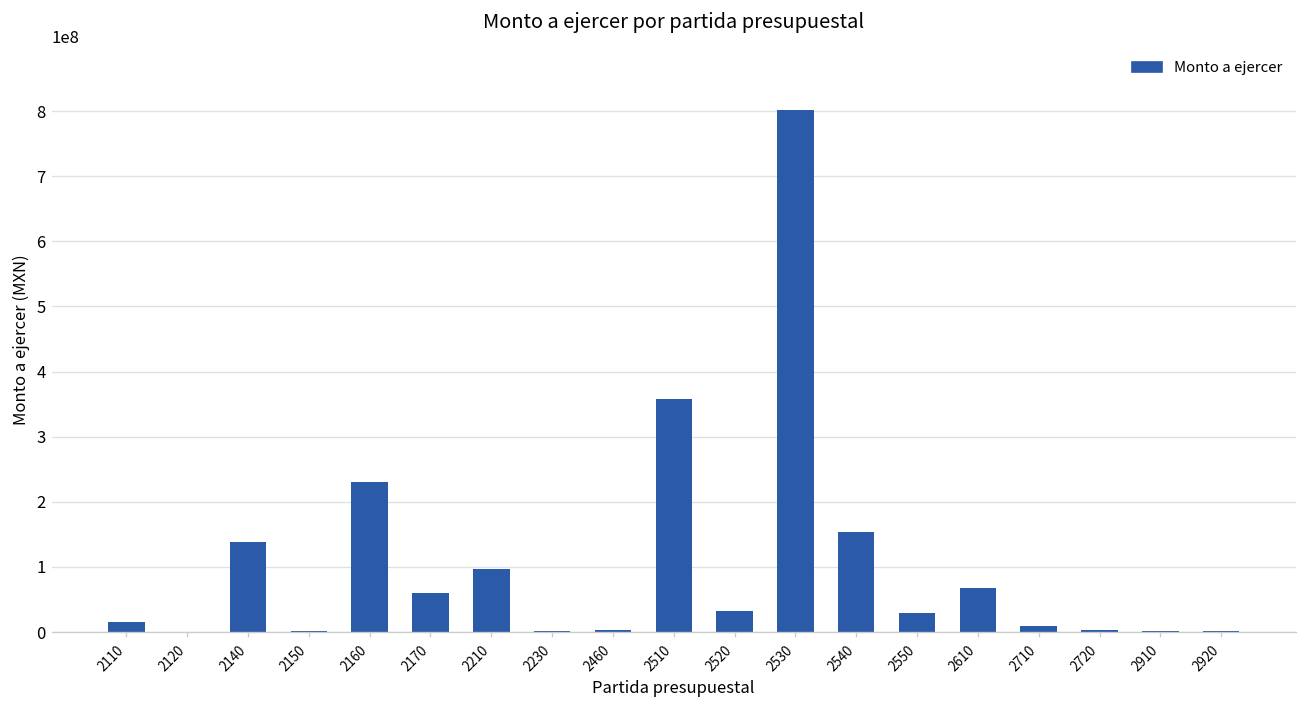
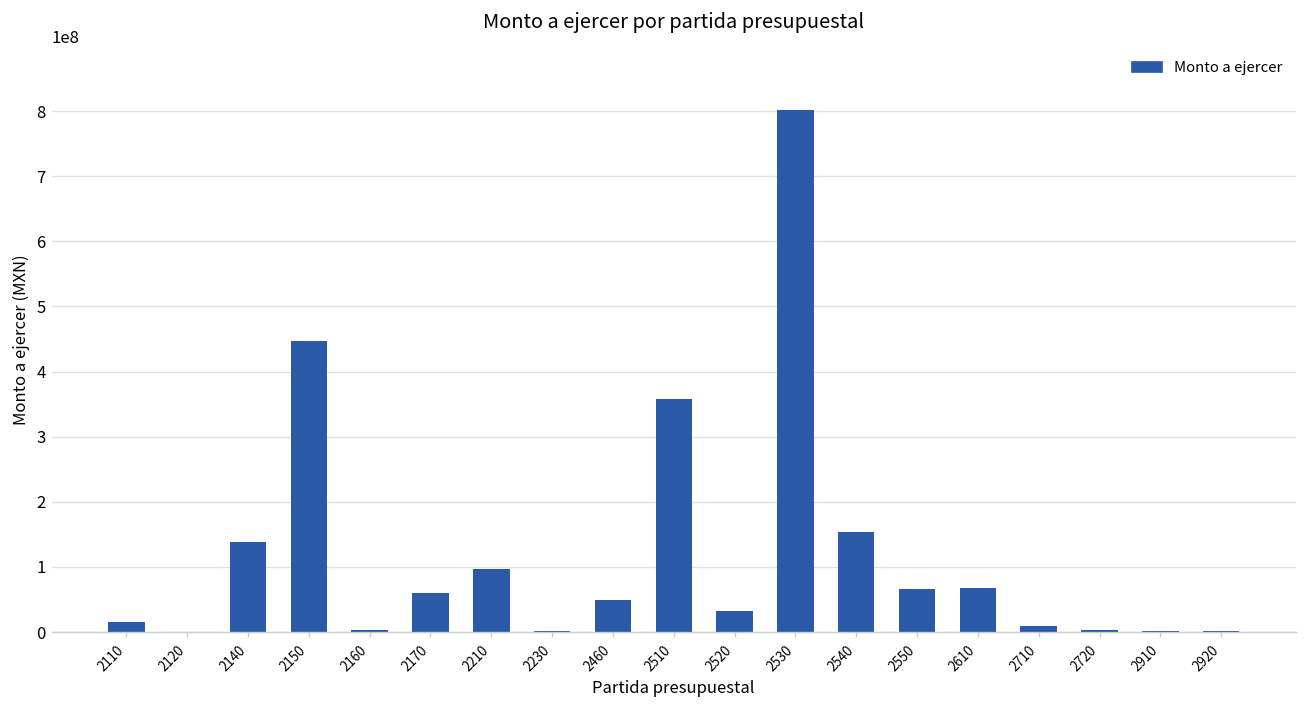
  {
    "2110": 20000000,
    "2140": 140000000,
-   "2150": 0,
-   "2160": 230000000,
+   "2150": 450000000,
+   "2160": 0,
    "2170": 60000000,
    "2210": 100000000,
-   "2460": 0,
+   "2460": 50000000,
    "2510": 360000000,
    "2520": 30000000,
    "2530": 800000000,
    "2540": 150000000,
-   "2550": 30000000,
+   "2550": 70000000,
    "2610": 70000000,
    "2710": 10000000
  }
